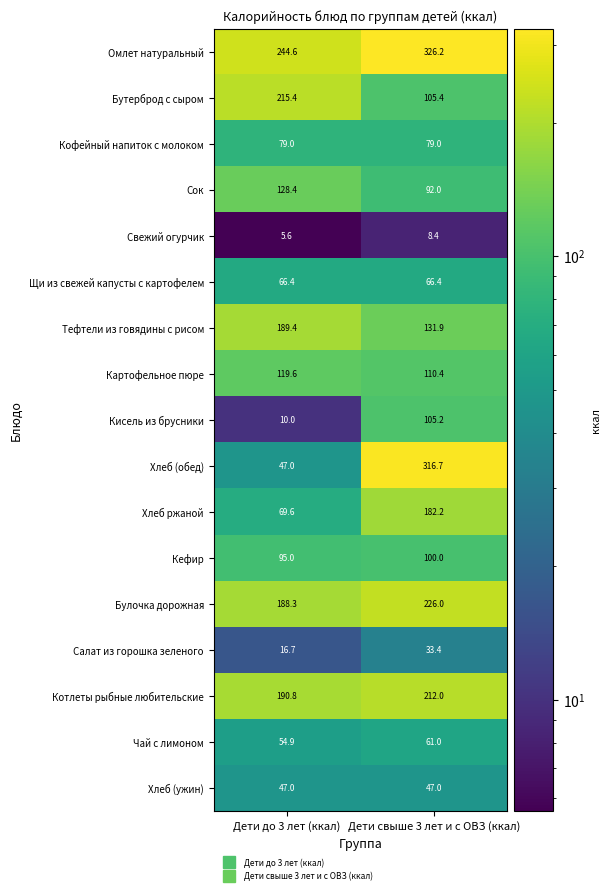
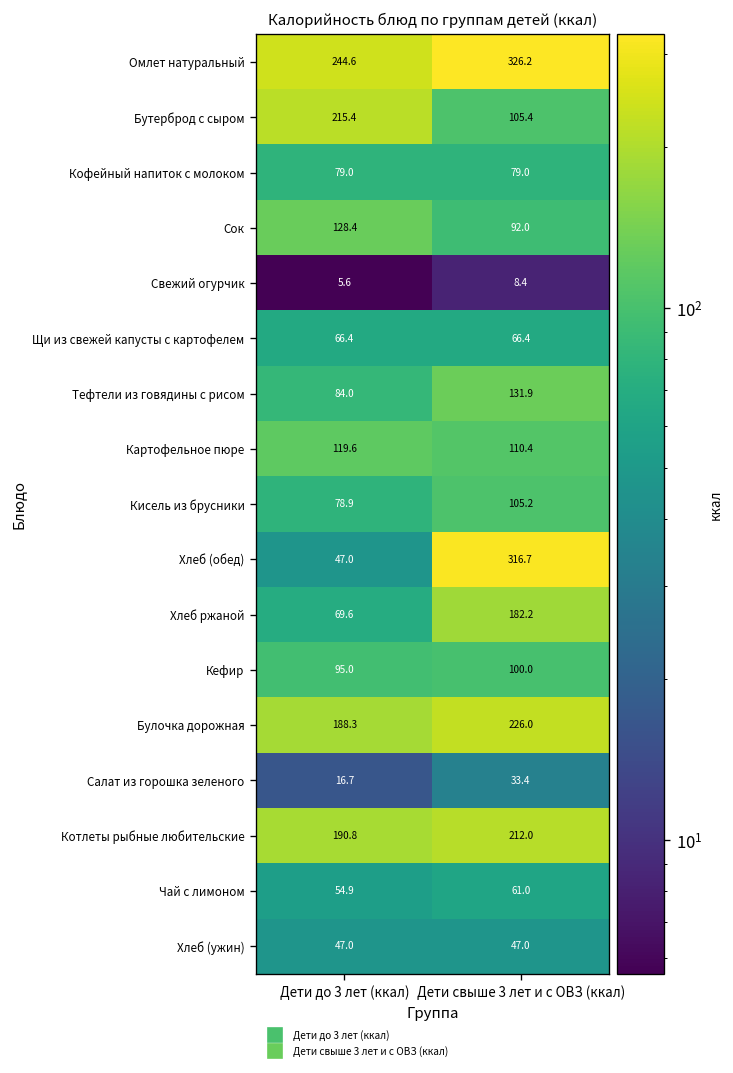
  {
    "Омлет натуральный": {
      "Дети до 3 лет (ккал)": 244.6,
      "Дети свыше 3 лет и с ОВЗ (ккал)": 326.2
    },
    "Бутерброд с сыром": {
      "Дети до 3 лет (ккал)": 215.4,
      "Дети свыше 3 лет и с ОВЗ (ккал)": 105.4
    },
    "Кофейный напиток с молоком": {
      "Дети до 3 лет (ккал)": 79.0,
      "Дети свыше 3 лет и с ОВЗ (ккал)": 79.0
    },
    "Сок": {
      "Дети до 3 лет (ккал)": 128.4,
      "Дети свыше 3 лет и с ОВЗ (ккал)": 92.0
    },
    "Свежий огурчик": {
      "Дети до 3 лет (ккал)": 5.6,
      "Дети свыше 3 лет и с ОВЗ (ккал)": 8.4
    },
    "Щи из свежей капусты с картофелем": {
      "Дети до 3 лет (ккал)": 66.4,
      "Дети свыше 3 лет и с ОВЗ (ккал)": 66.4
    },
    "Тефтели из говядины с рисом": {
-     "Дети до 3 лет (ккал)": 189.4,
+     "Дети до 3 лет (ккал)": 84.0,
      "Дети свыше 3 лет и с ОВЗ (ккал)": 131.9
    },
    "Картофельное пюре": {
      "Дети до 3 лет (ккал)": 119.6,
      "Дети свыше 3 лет и с ОВЗ (ккал)": 110.4
    },
    "Кисель из брусники": {
-     "Дети до 3 лет (ккал)": 10.0,
+     "Дети до 3 лет (ккал)": 78.9,
      "Дети свыше 3 лет и с ОВЗ (ккал)": 105.2
    },
    "Хлеб (обед)": {
      "Дети до 3 лет (ккал)": 47.0,
      "Дети свыше 3 лет и с ОВЗ (ккал)": 316.7
    },
    "Хлеб ржаной": {
      "Дети до 3 лет (ккал)": 69.6,
      "Дети свыше 3 лет и с ОВЗ (ккал)": 182.2
    },
    "Кефир": {
      "Дети до 3 лет (ккал)": 95.0,
      "Дети свыше 3 лет и с ОВЗ (ккал)": 100.0
    },
    "Булочка дорожная": {
      "Дети до 3 лет (ккал)": 188.3,
      "Дети свыше 3 лет и с ОВЗ (ккал)": 226.0
    },
    "Салат из горошка зеленого": {
      "Дети до 3 лет (ккал)": 16.7,
      "Дети свыше 3 лет и с ОВЗ (ккал)": 33.4
    },
    "Котлеты рыбные любительские": {
      "Дети до 3 лет (ккал)": 190.8,
      "Дети свыше 3 лет и с ОВЗ (ккал)": 212.0
    },
    "Чай с лимоном": {
      "Дети до 3 лет (ккал)": 54.9,
      "Дети свыше 3 лет и с ОВЗ (ккал)": 61.0
    },
    "Хлеб (ужин)": {
      "Дети до 3 лет (ккал)": 47.0,
      "Дети свыше 3 лет и с ОВЗ (ккал)": 47.0
    }
  }
